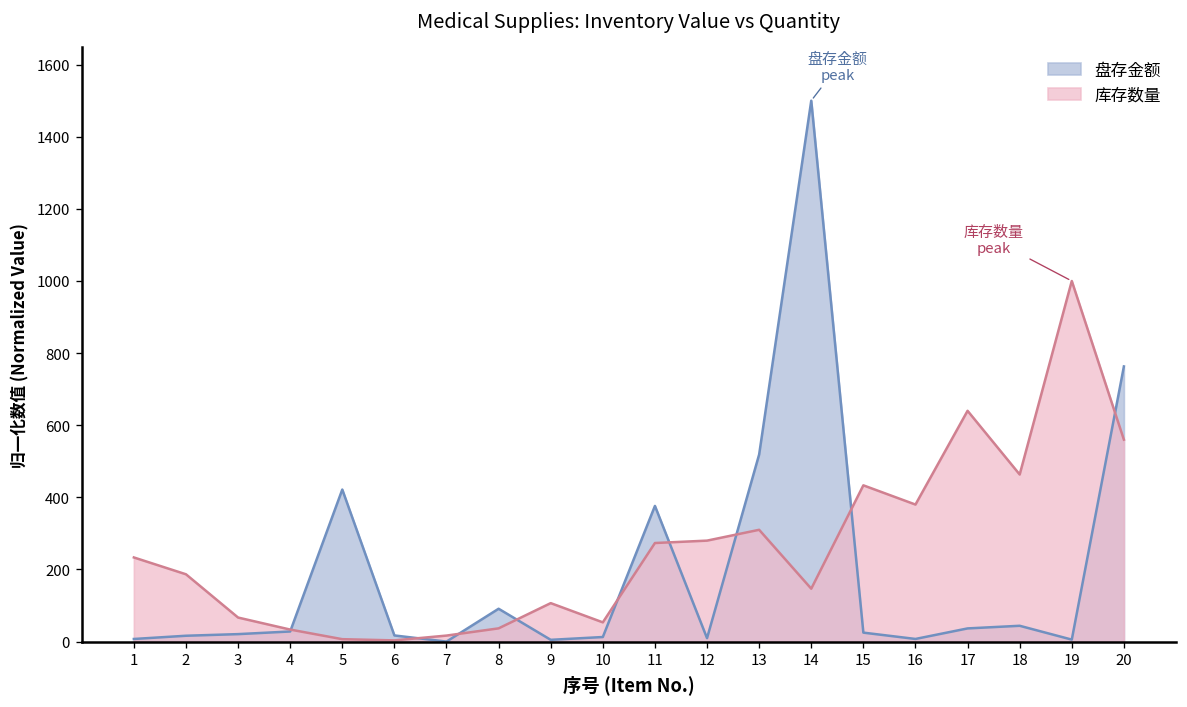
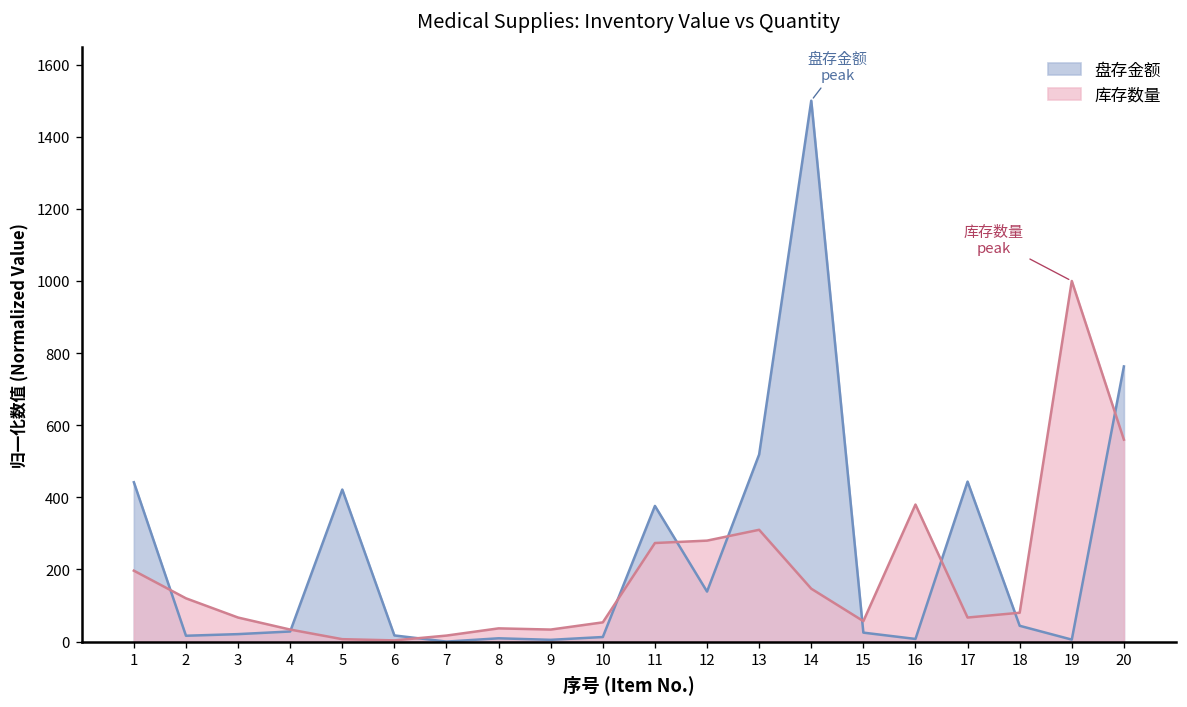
  {
    "盘存金额": {
-     "1": 10,
+     "1": 440,
      "2": 20,
      "3": 20,
      "5": 420,
      "6": 20,
      "7": 0,
-     "8": 90,
+     "8": 10,
      "9": 0,
      "10": 10,
      "11": 380,
-     "12": 10,
+     "12": 140,
      "13": 520,
      "14": 1500,
      "15": 20,
      "16": 10,
-     "17": 40,
+     "17": 440,
      "18": 40,
      "19": 10,
      "20": 760
    },
    "库存数量": {
-     "1": 230,
-     "2": 190,
+     "1": 200,
+     "2": 120,
      "3": 70,
      "5": 10,
      "6": 0,
      "7": 20,
      "8": 40,
-     "9": 110,
+     "9": 30,
      "10": 50,
      "11": 270,
      "12": 280,
      "13": 310,
      "14": 150,
-     "15": 430,
+     "15": 60,
      "16": 380,
-     "17": 640,
-     "18": 460,
+     "17": 70,
+     "18": 80,
      "19": 1000,
      "20": 560
    }
  }
